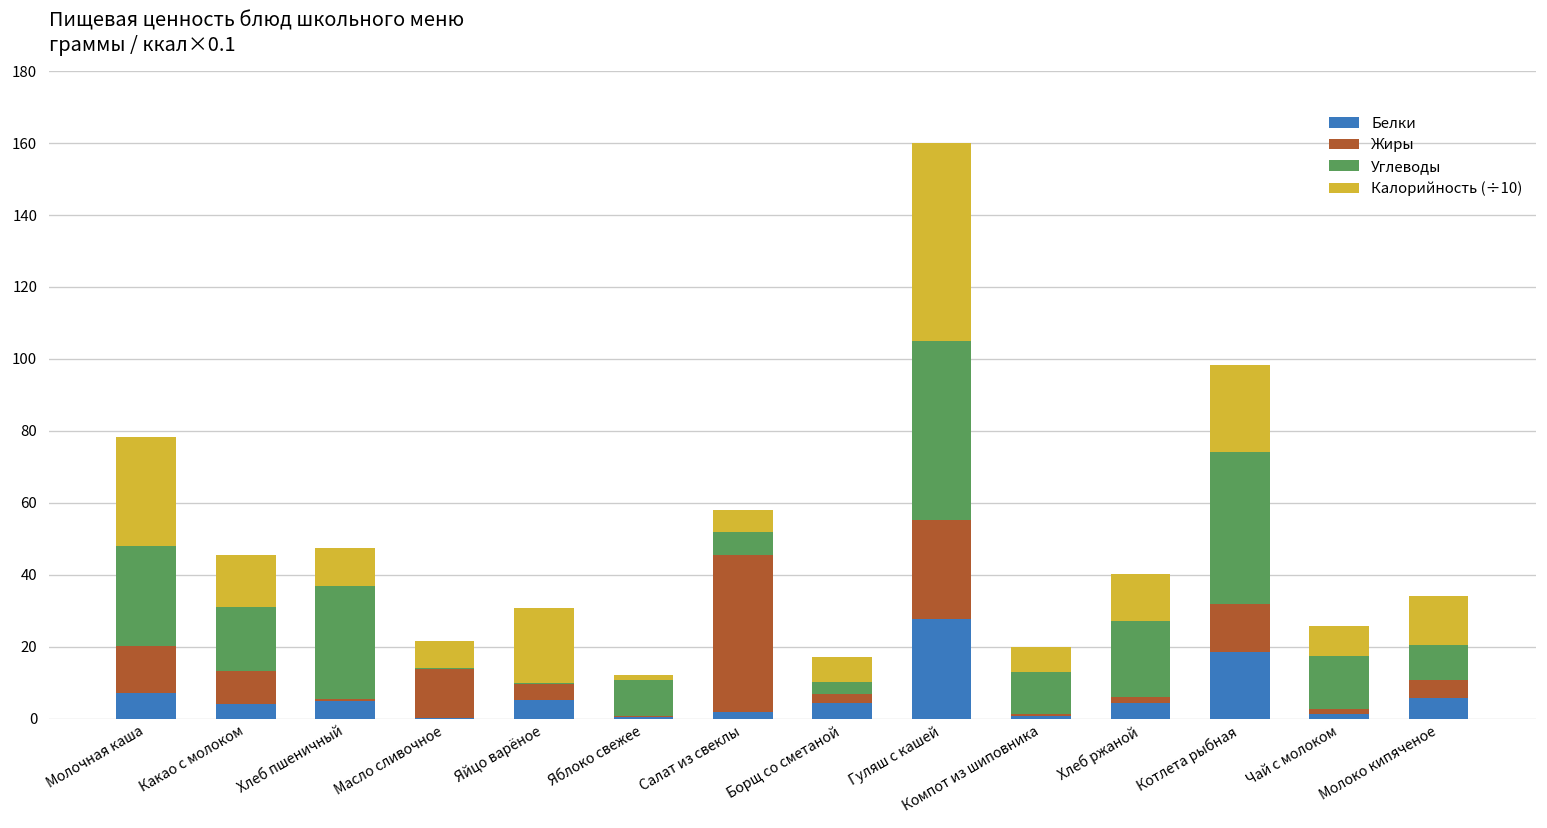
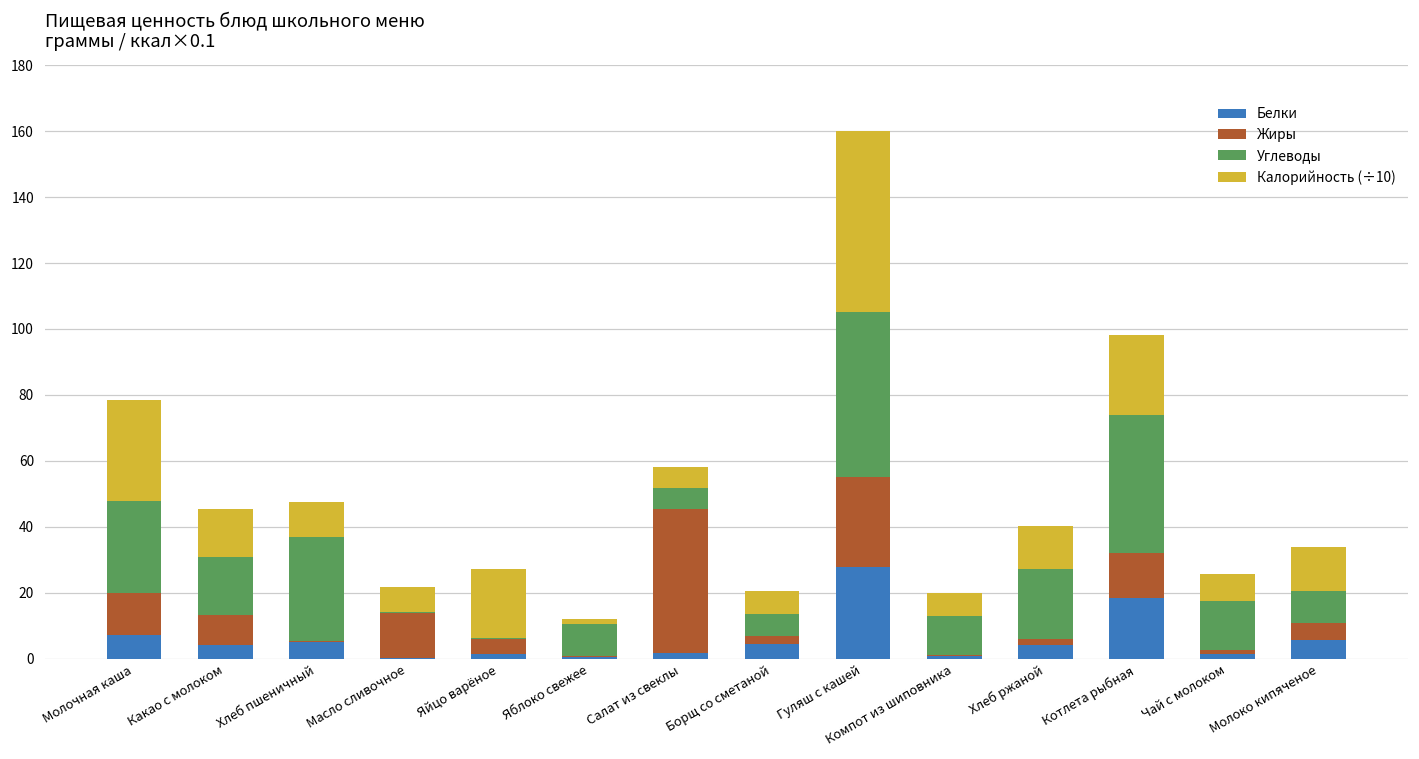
  {
    "Белки": {
      "Молочная каша": 7,
      "Какао с молоком": 4,
      "Хлеб пшеничный": 5,
-     "Яйцо варёное": 5,
+     "Яйцо варёное": 1,
      "Салат из свеклы": 2,
      "Борщ со сметаной": 4,
      "Гуляш с кашей": 28,
      "Хлеб ржаной": 4,
      "Котлета рыбная": 18,
      "Чай с молоком": 1,
      "Молоко кипяченое": 6
    },
    "Жиры": {
      "Молочная каша": 13,
      "Какао с молоком": 9,
      "Масло сливочное": 14,
      "Яйцо варёное": 5,
      "Салат из свеклы": 44,
      "Борщ со сметаной": 2,
      "Гуляш с кашей": 27,
      "Хлеб ржаной": 2,
      "Котлета рыбная": 14,
      "Чай с молоком": 1,
      "Молоко кипяченое": 5
    },
    "Углеводы": {
      "Молочная каша": 28,
      "Какао с молоком": 18,
      "Хлеб пшеничный": 31,
      "Яблоко свежее": 10,
      "Салат из свеклы": 6,
-     "Борщ со сметаной": 3,
+     "Борщ со сметаной": 7,
      "Гуляш с кашей": 50,
      "Компот из шиповника": 12,
      "Хлеб ржаной": 21,
      "Котлета рыбная": 42,
      "Чай с молоком": 15,
      "Молоко кипяченое": 10
    },
    "Калорийность (÷10)": {
      "Молочная каша": 30,
      "Какао с молоком": 14,
      "Хлеб пшеничный": 11,
      "Масло сливочное": 8,
      "Яйцо варёное": 21,
      "Яблоко свежее": 1,
      "Салат из свеклы": 6,
      "Борщ со сметаной": 7,
      "Гуляш с кашей": 55,
      "Компот из шиповника": 7,
      "Хлеб ржаной": 13,
      "Котлета рыбная": 24,
      "Чай с молоком": 8,
      "Молоко кипяченое": 14
    }
  }
